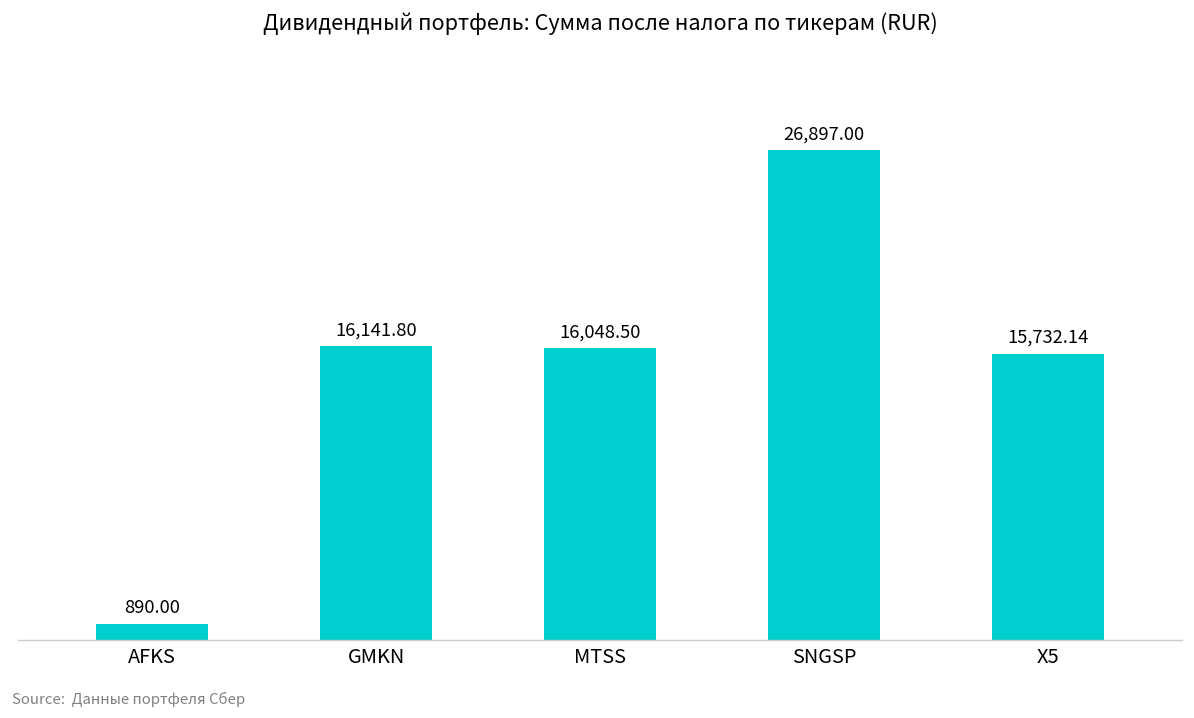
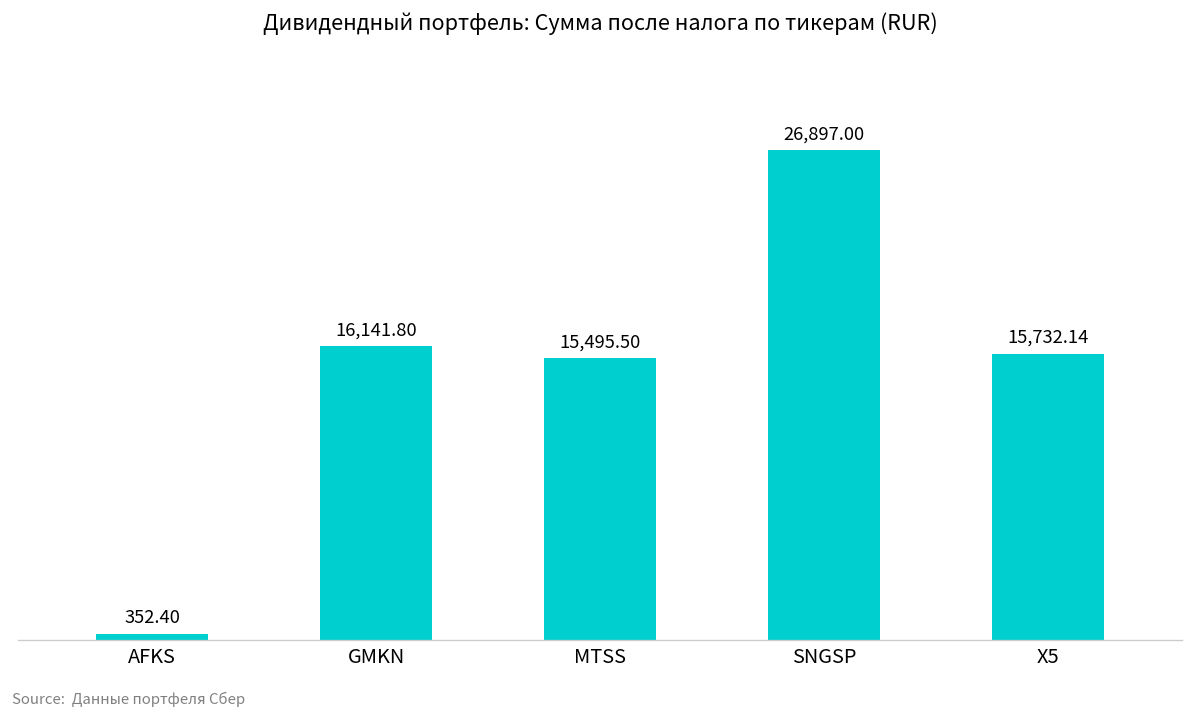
  {
-   "AFKS": "890.00",
+   "AFKS": "352.40",
    "GMKN": "16,141.80",
-   "MTSS": "16,048.50",
+   "MTSS": "15,495.50",
    "SNGSP": "26,897.00",
    "X5": "15,732.14"
  }
